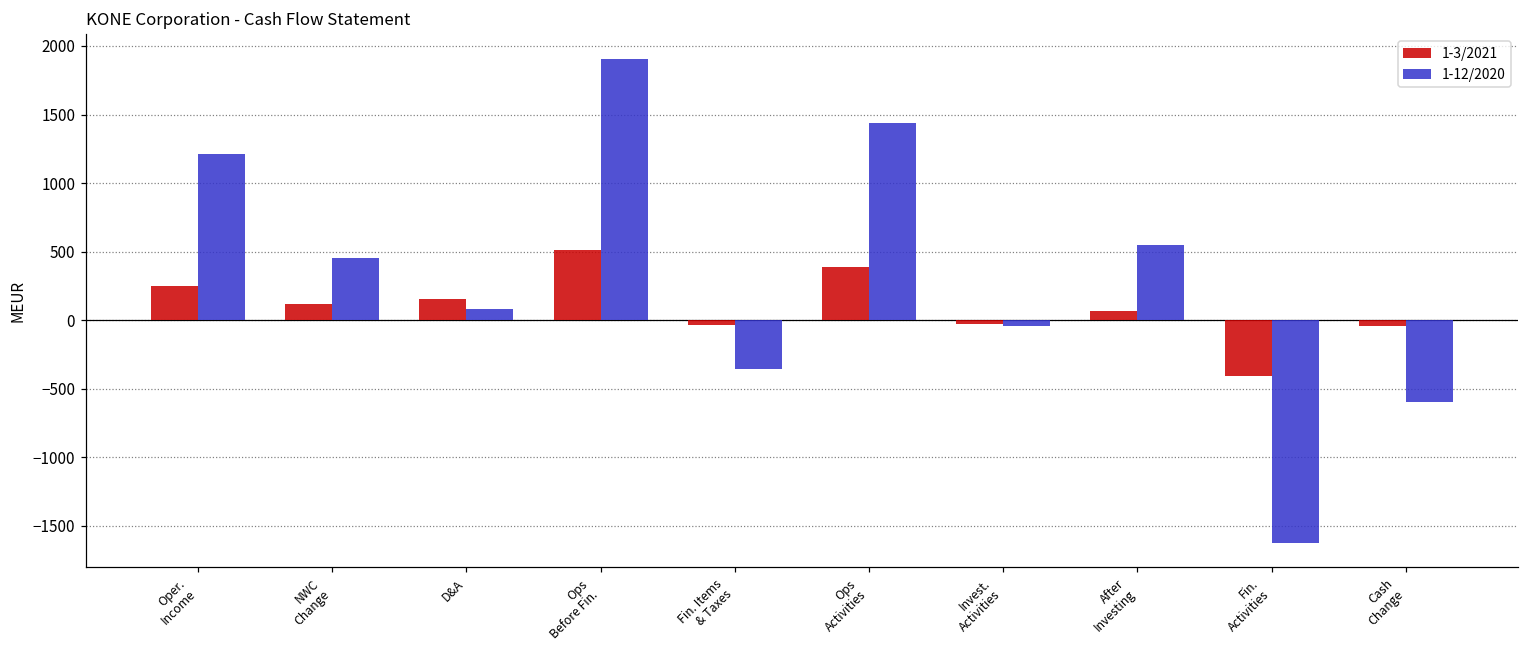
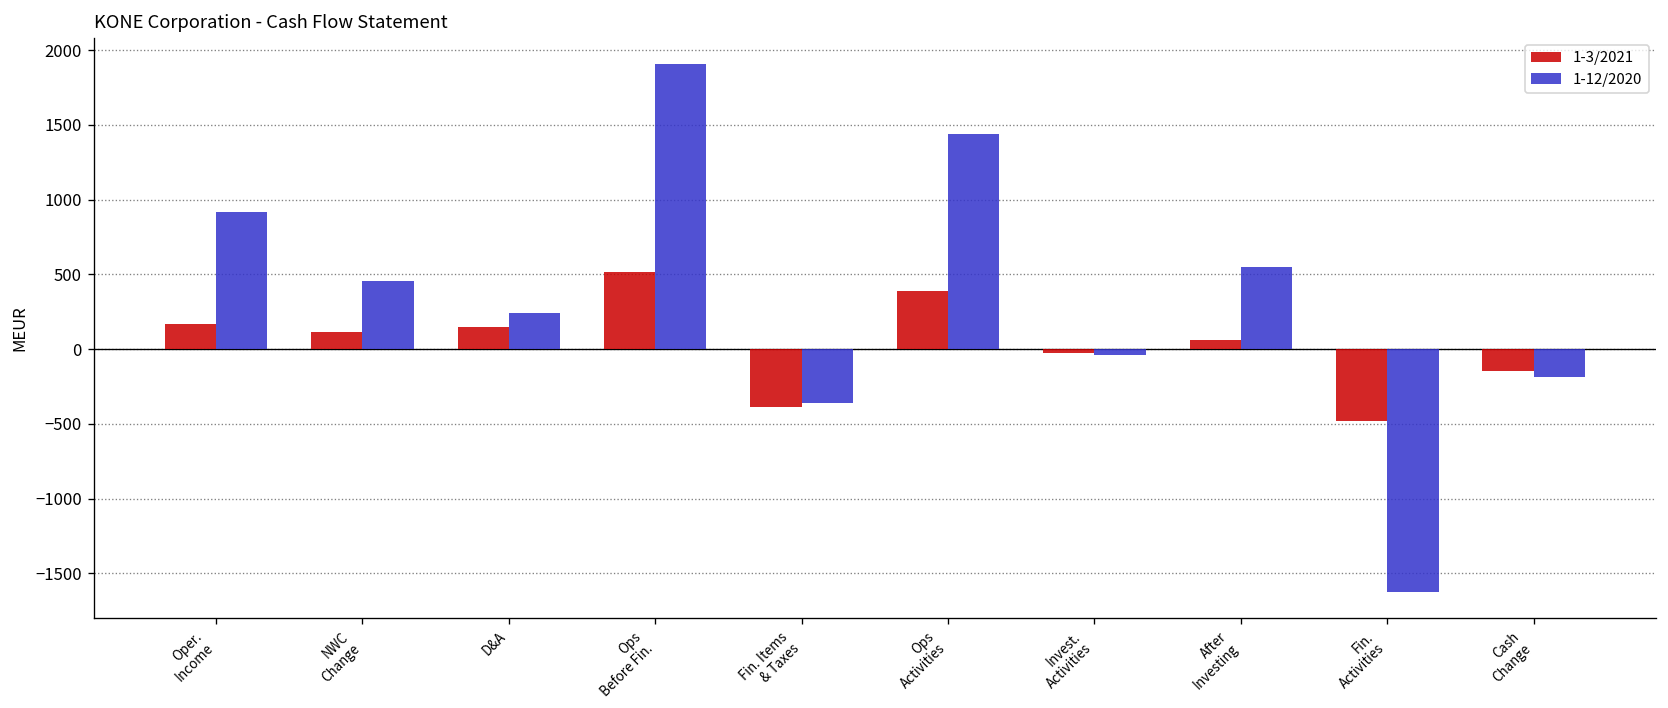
  {
    "1-3/2021": {
-     "Oper. Income": 250,
+     "Oper. Income": 170,
      "NWC Change": 120,
      "D&A": 150,
      "Ops Before Fin.": 510,
-     "Fin. Items & Taxes": -40,
+     "Fin. Items & Taxes": -390,
      "Ops Activities": 390,
      "Invest. Activities": -30,
      "After Investing": 60,
-     "Fin. Activities": -410,
-     "Cash Change": -50
+     "Fin. Activities": -480,
+     "Cash Change": -140
    },
    "1-12/2020": {
-     "Oper. Income": 1210,
+     "Oper. Income": 920,
      "NWC Change": 460,
-     "D&A": 80,
+     "D&A": 240,
      "Ops Before Fin.": 1910,
      "Fin. Items & Taxes": -360,
      "Ops Activities": 1440,
      "Invest. Activities": -40,
      "After Investing": 550,
      "Fin. Activities": -1620,
-     "Cash Change": -600
+     "Cash Change": -180
    }
  }
